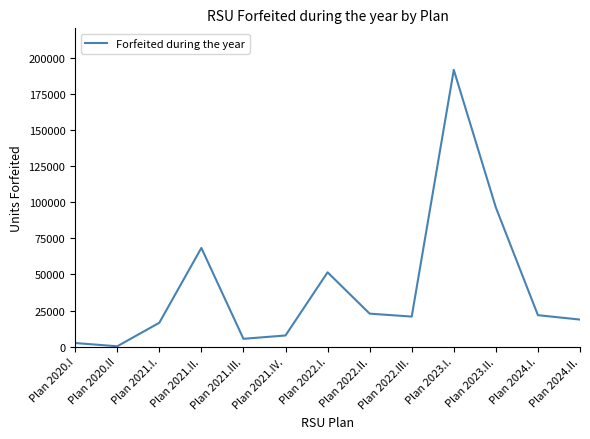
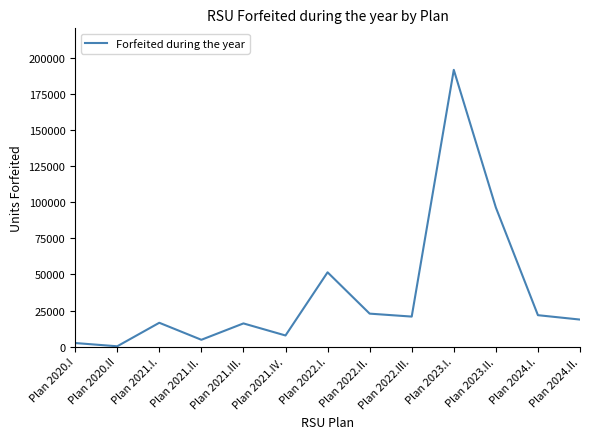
  {
    "Plan 2020.I": 2000,
    "Plan 2020.II": 0,
    "Plan 2021.I.": 17000,
-   "Plan 2021.II.": 68000,
-   "Plan 2021.III.": 5000,
+   "Plan 2021.II.": 5000,
+   "Plan 2021.III.": 16000,
    "Plan 2021.IV.": 8000,
    "Plan 2022.I.": 51000,
    "Plan 2022.II.": 23000,
    "Plan 2022.III.": 21000,
    "Plan 2023.I.": 192000,
    "Plan 2023.II.": 96000,
    "Plan 2024.I.": 22000,
    "Plan 2024.II.": 19000
  }
